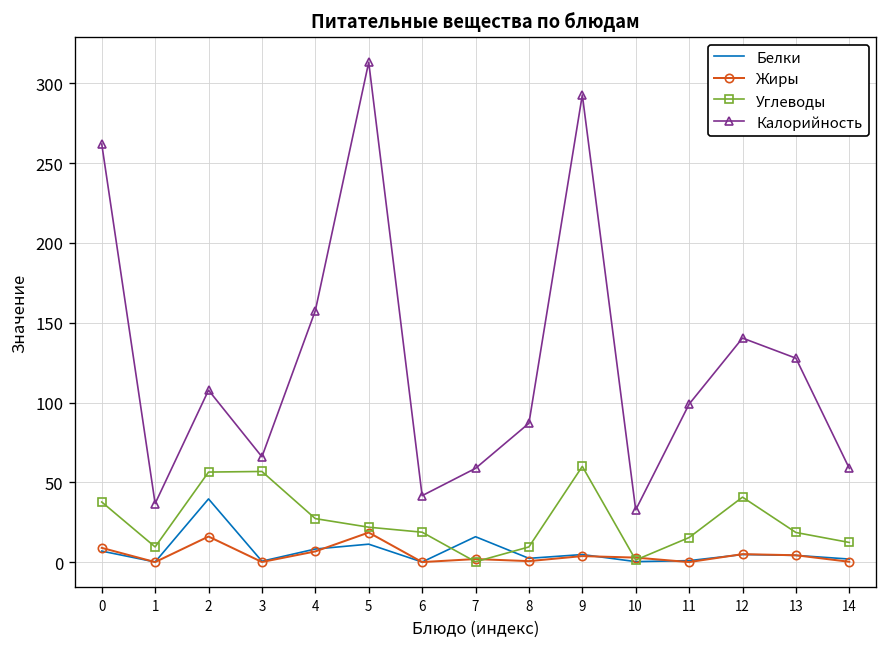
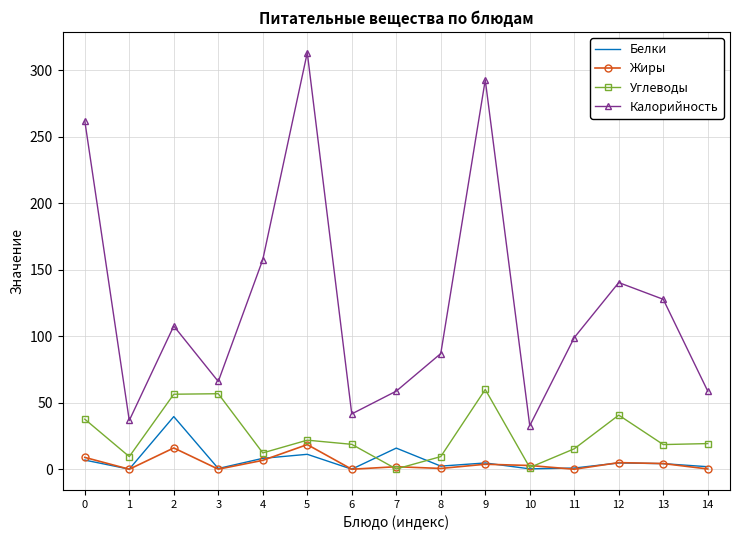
  {
    "Белки": {
      "0": 7,
      "2": 40,
      "5": 11,
      "7": 16
    },
    "Жиры": {
      "0": 9,
      "2": 16,
      "5": 19
    },
    "Углеводы": {
      "0": 38,
      "1": 10,
      "2": 56,
      "3": 57,
-     "4": 27,
+     "4": 12,
      "5": 22,
      "6": 19,
      "8": 10,
      "9": 60,
      "11": 15,
      "12": 41,
      "13": 19,
-     "14": 12
+     "14": 19
    },
    "Калорийность": {
      "0": 262,
      "1": 37,
      "2": 108,
      "3": 66,
      "4": 158,
      "5": 313,
      "6": 42,
      "7": 59,
      "8": 87,
      "9": 293,
      "10": 33,
      "11": 99,
      "12": 140,
      "13": 128,
      "14": 59
    }
  }
